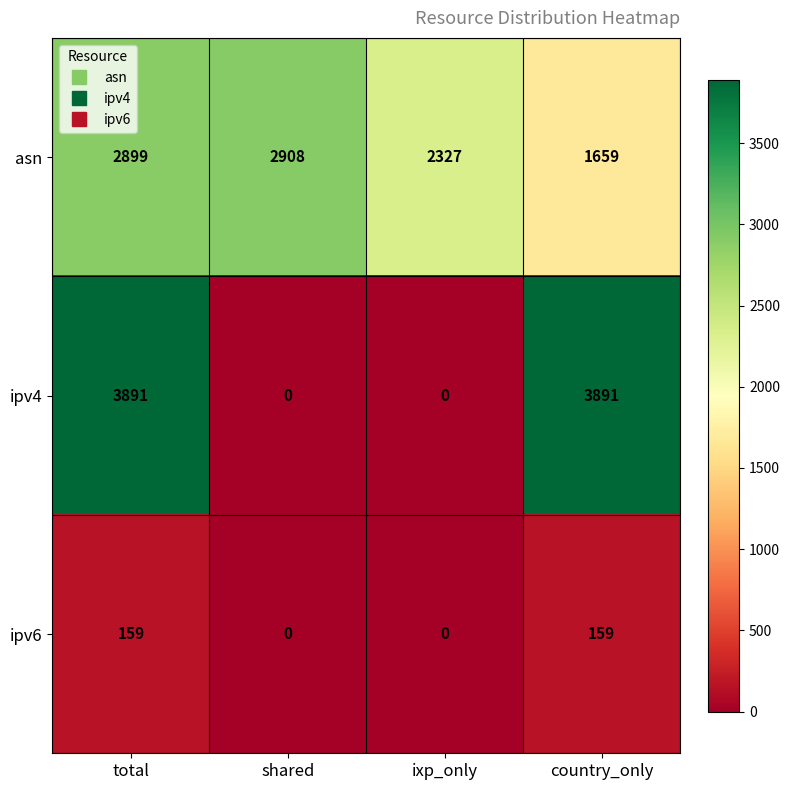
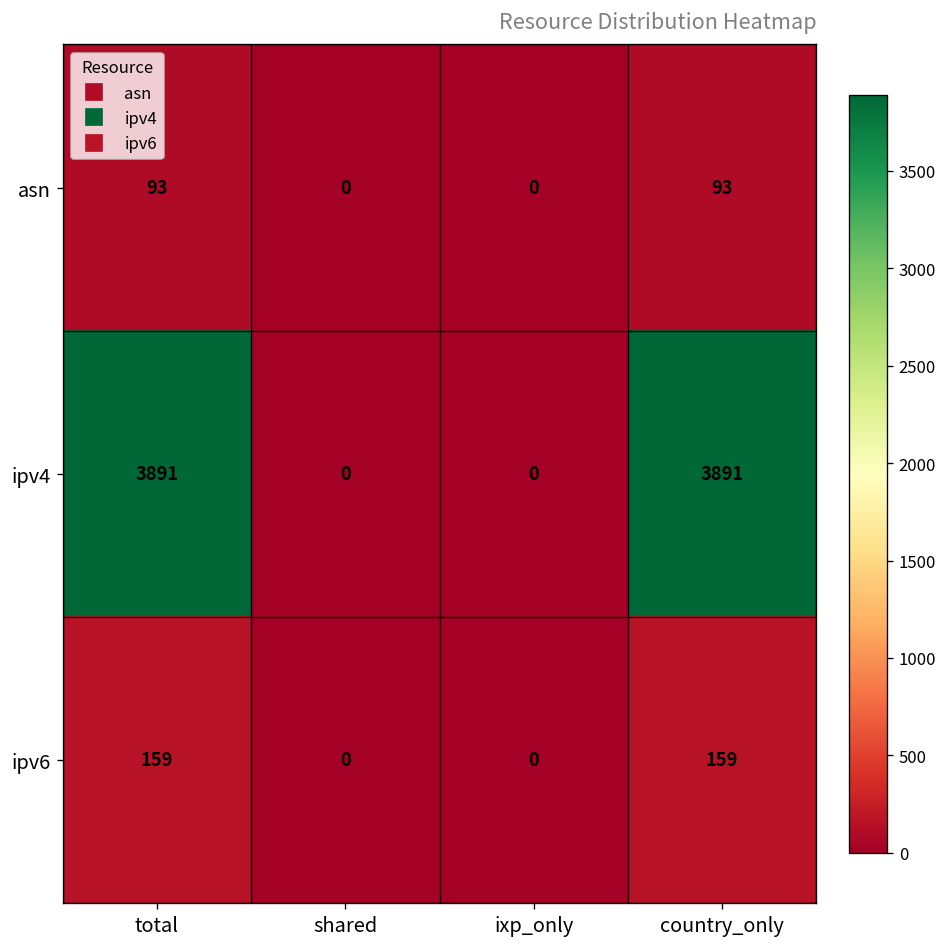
  {
    "asn": {
-     "total": 2899,
-     "shared": 2908,
-     "ixp_only": 2327,
-     "country_only": 1659
+     "total": 93,
+     "shared": 0,
+     "ixp_only": 0,
+     "country_only": 93
    },
    "ipv4": {
      "total": 3891,
      "shared": 0,
      "ixp_only": 0,
      "country_only": 3891
    },
    "ipv6": {
      "total": 159,
      "shared": 0,
      "ixp_only": 0,
      "country_only": 159
    }
  }
